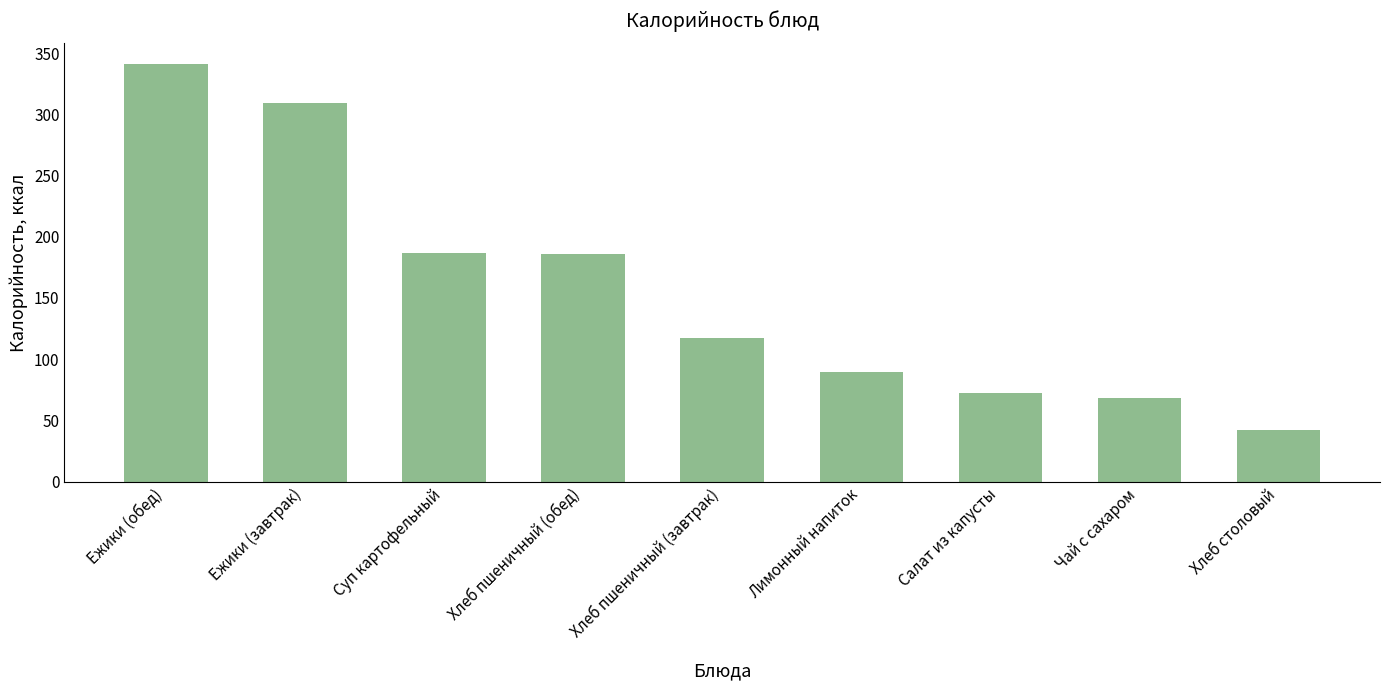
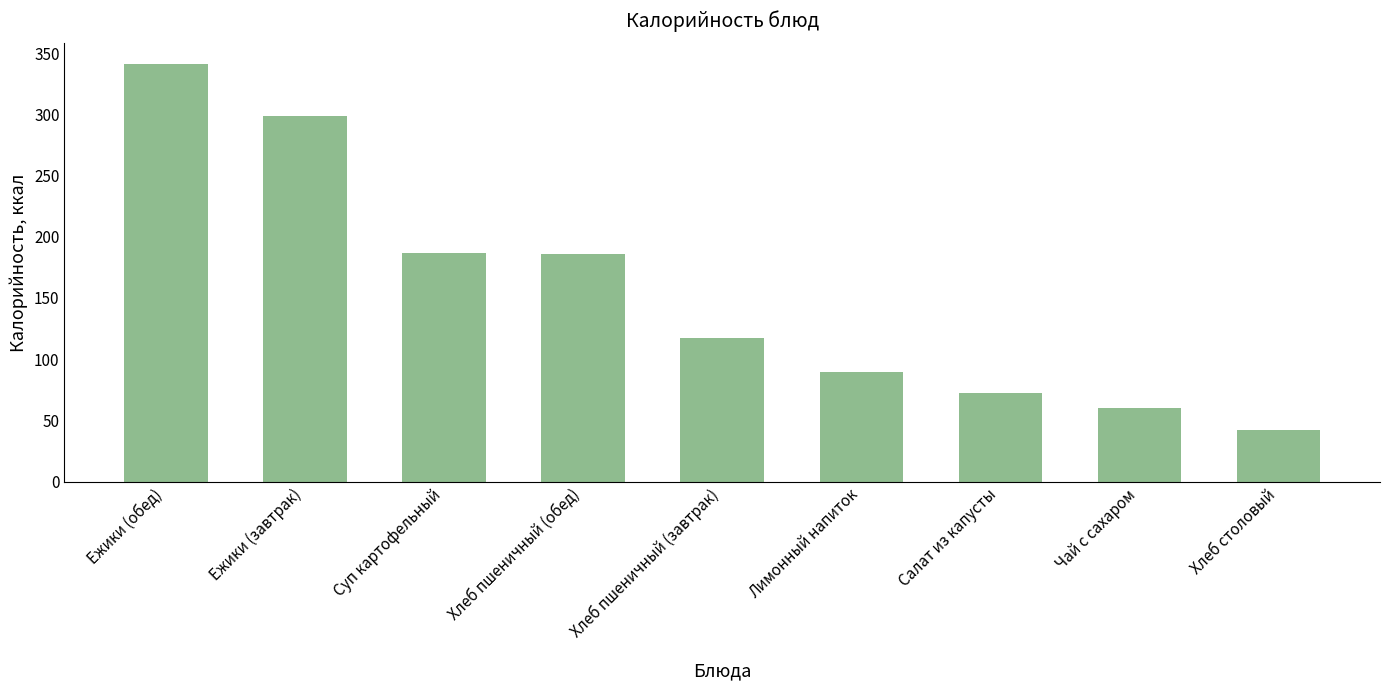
  {
    "Ежики (обед)": 341,
-   "Ежики (завтрак)": 309,
+   "Ежики (завтрак)": 298,
    "Суп картофельный": 187,
    "Хлеб пшеничный (обед)": 186,
    "Хлеб пшеничный (завтрак)": 118,
    "Лимонный напиток": 90,
    "Салат из капусты": 72,
-   "Чай с сахаром": 69,
+   "Чай с сахаром": 60,
    "Хлеб столовый": 42
  }
